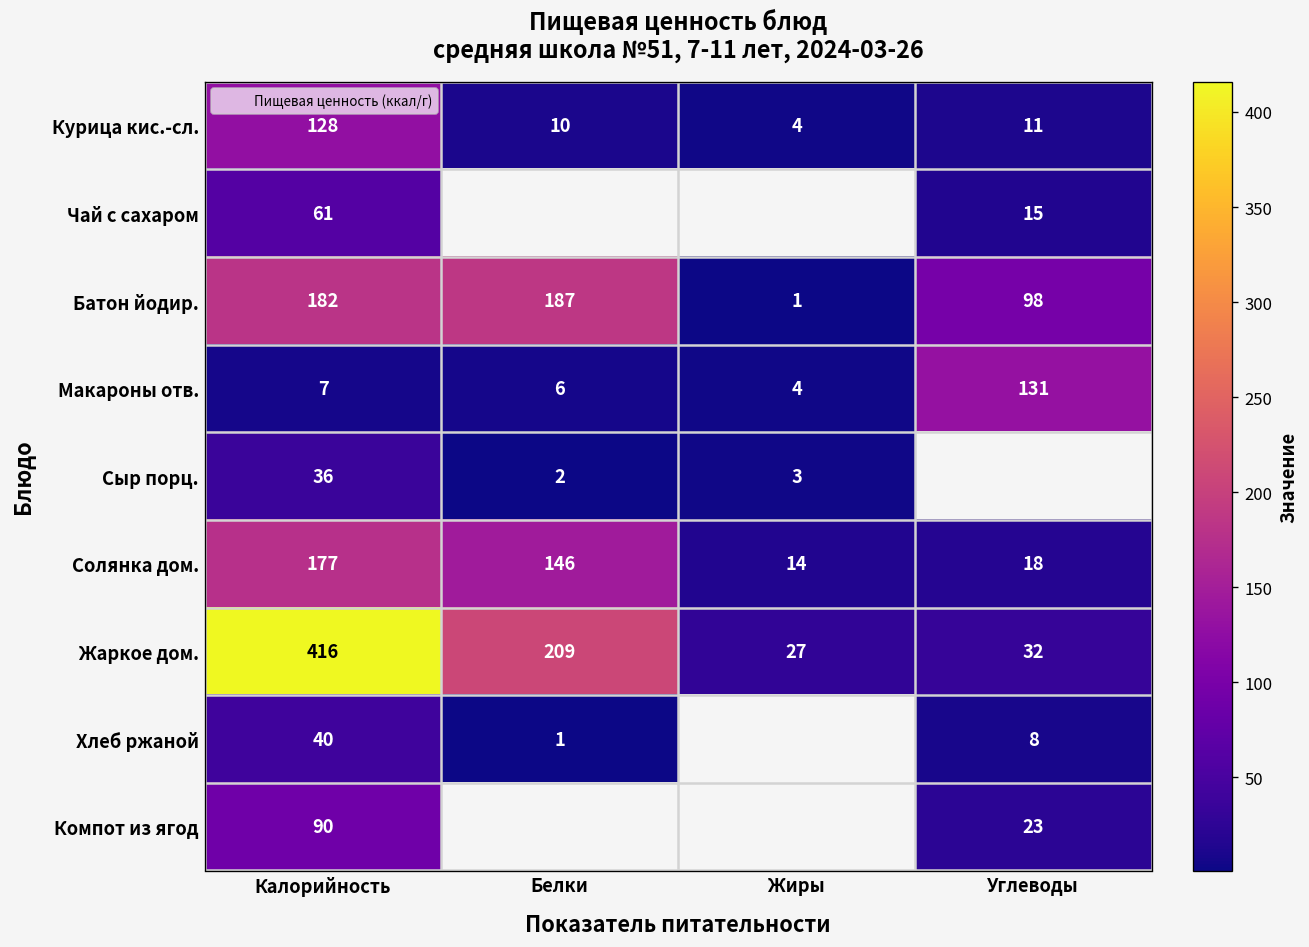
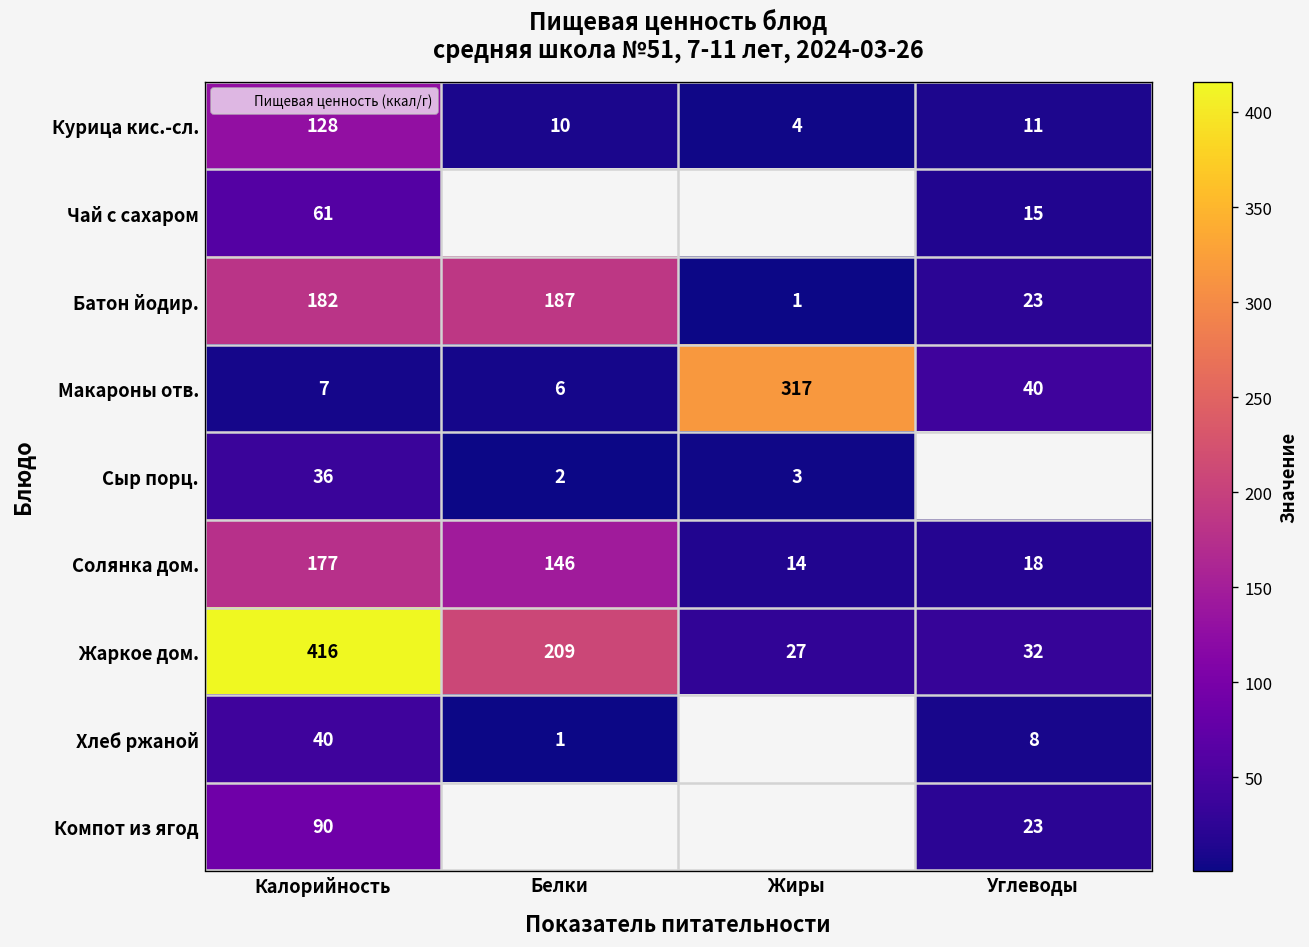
  {
    "Курица кис.-сл.": {
      "Калорийность": 128,
      "Белки": 10,
      "Жиры": 4,
      "Углеводы": 11
    },
    "Чай с сахаром": {
      "Калорийность": 61,
      "Углеводы": 15
    },
    "Батон йодир.": {
      "Калорийность": 182,
      "Белки": 187,
      "Жиры": 1,
-     "Углеводы": 98
+     "Углеводы": 23
    },
    "Макароны отв.": {
      "Калорийность": 7,
      "Белки": 6,
-     "Жиры": 4,
-     "Углеводы": 131
+     "Жиры": 317,
+     "Углеводы": 40
    },
    "Сыр порц.": {
      "Калорийность": 36,
      "Белки": 2,
      "Жиры": 3
    },
    "Солянка дом.": {
      "Калорийность": 177,
      "Белки": 146,
      "Жиры": 14,
      "Углеводы": 18
    },
    "Жаркое дом.": {
      "Калорийность": 416,
      "Белки": 209,
      "Жиры": 27,
      "Углеводы": 32
    },
    "Хлеб ржаной": {
      "Калорийность": 40,
      "Белки": 1,
      "Углеводы": 8
    },
    "Компот из ягод": {
      "Калорийность": 90,
      "Углеводы": 23
    }
  }
